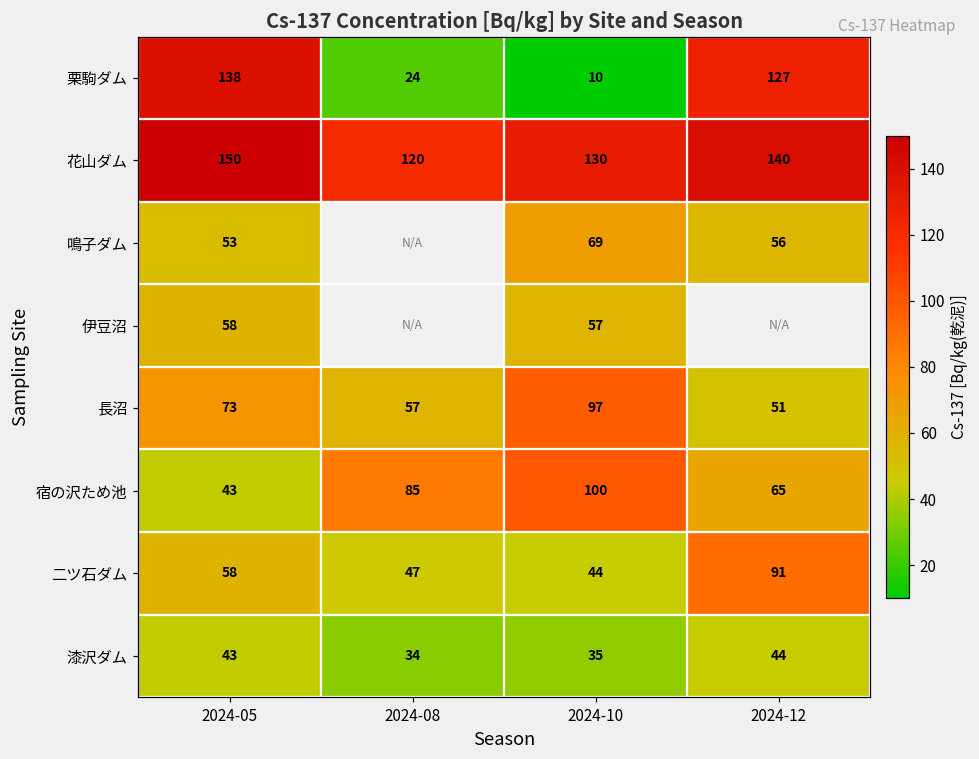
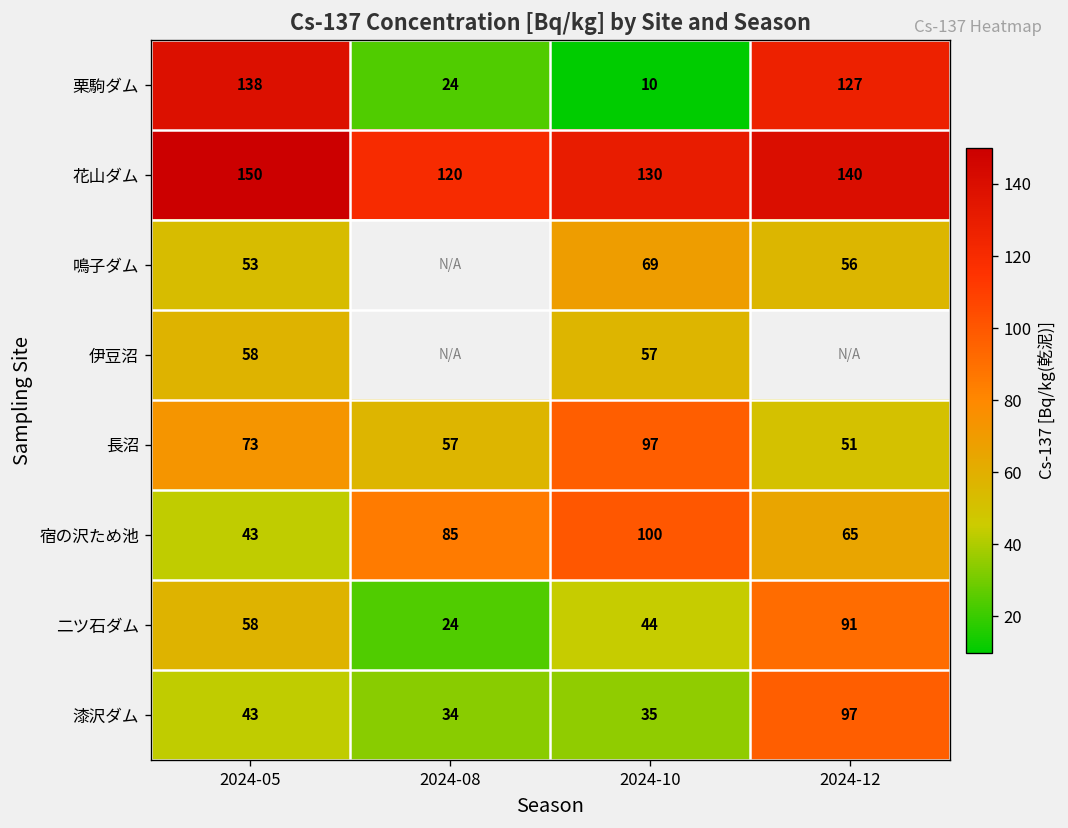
  {
    "栗駒ダム": {
      "2024-05": 138,
      "2024-08": 24,
      "2024-10": 10,
      "2024-12": 127
    },
    "花山ダム": {
      "2024-05": 150,
      "2024-08": 120,
      "2024-10": 130,
      "2024-12": 140
    },
    "鳴子ダム": {
      "2024-05": 53,
      "2024-10": 69,
      "2024-12": 56
    },
    "伊豆沼": {
      "2024-05": 58,
      "2024-10": 57
    },
    "長沼": {
      "2024-05": 73,
      "2024-08": 57,
      "2024-10": 97,
      "2024-12": 51
    },
    "宿の沢ため池": {
      "2024-05": 43,
      "2024-08": 85,
      "2024-10": 100,
      "2024-12": 65
    },
    "二ツ石ダム": {
      "2024-05": 58,
-     "2024-08": 47,
+     "2024-08": 24,
      "2024-10": 44,
      "2024-12": 91
    },
    "漆沢ダム": {
      "2024-05": 43,
      "2024-08": 34,
      "2024-10": 35,
-     "2024-12": 44
+     "2024-12": 97
    }
  }
